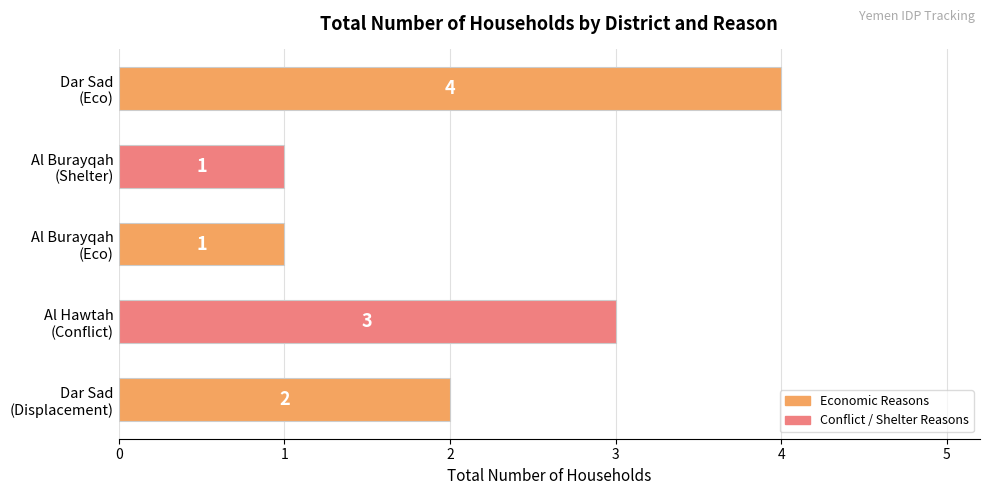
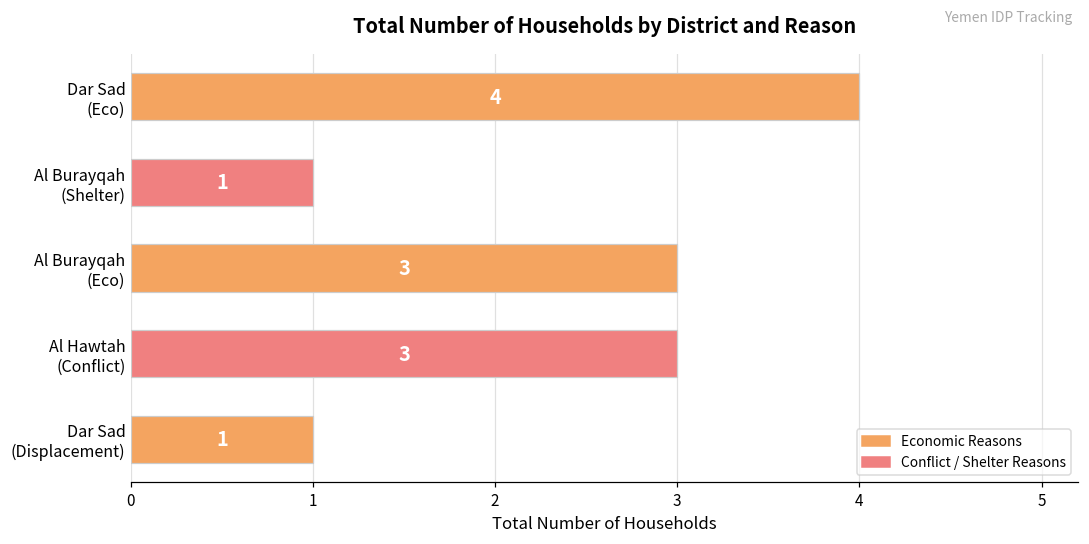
  {
    "Dar Sad (Eco)": 4,
    "Al Burayqah (Shelter)": 1,
-   "Al Burayqah (Eco)": 1,
+   "Al Burayqah (Eco)": 3,
    "Al Hawtah (Conflict)": 3,
-   "Dar Sad (Displacement)": 2
+   "Dar Sad (Displacement)": 1
  }
